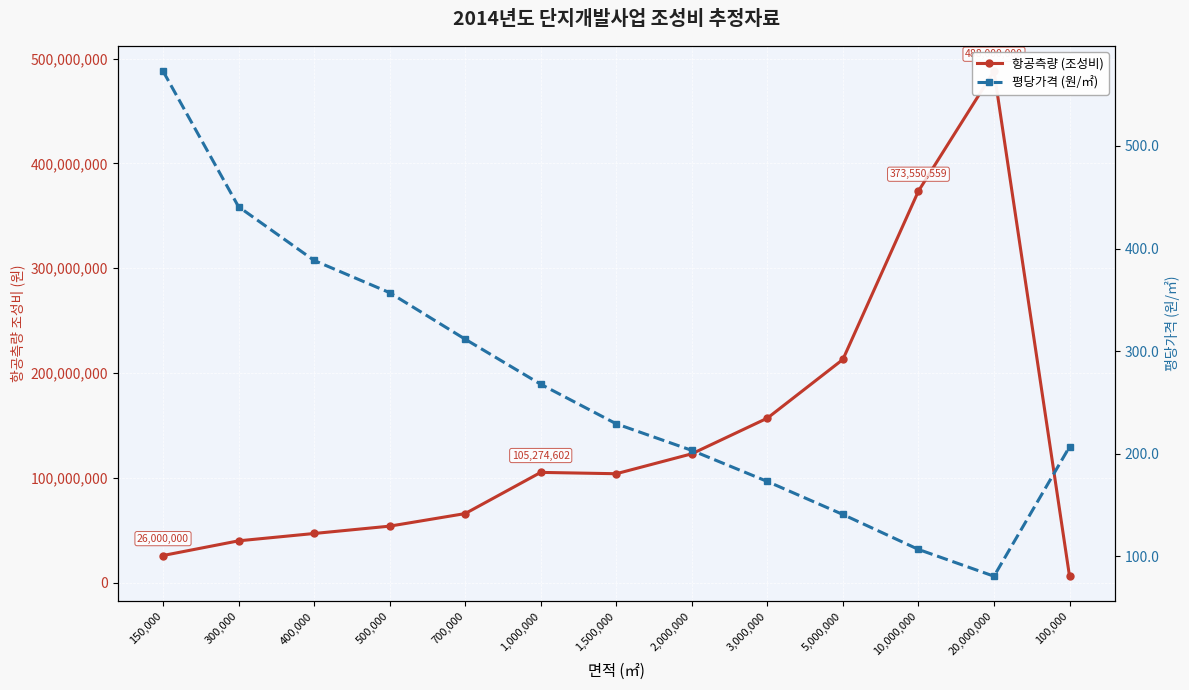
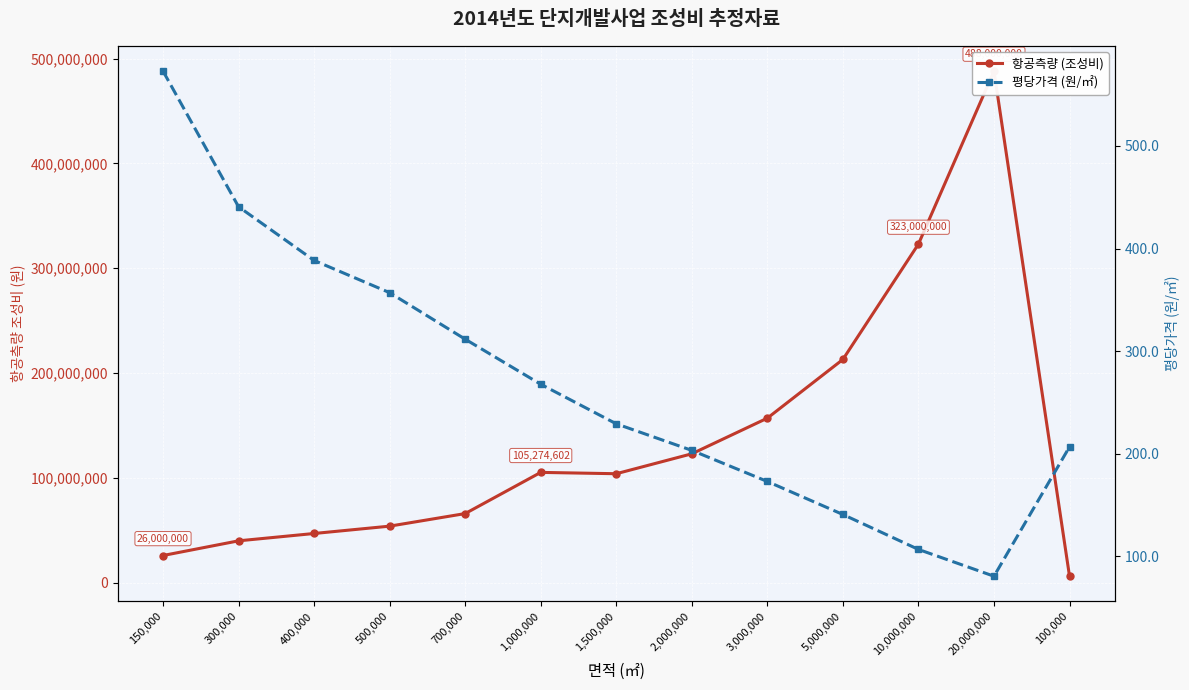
  {
    "항공측량 (조성비)": {
-     "10,000,000": "373,550,559"
+     "10,000,000": "323,000,000"
    }
  }
